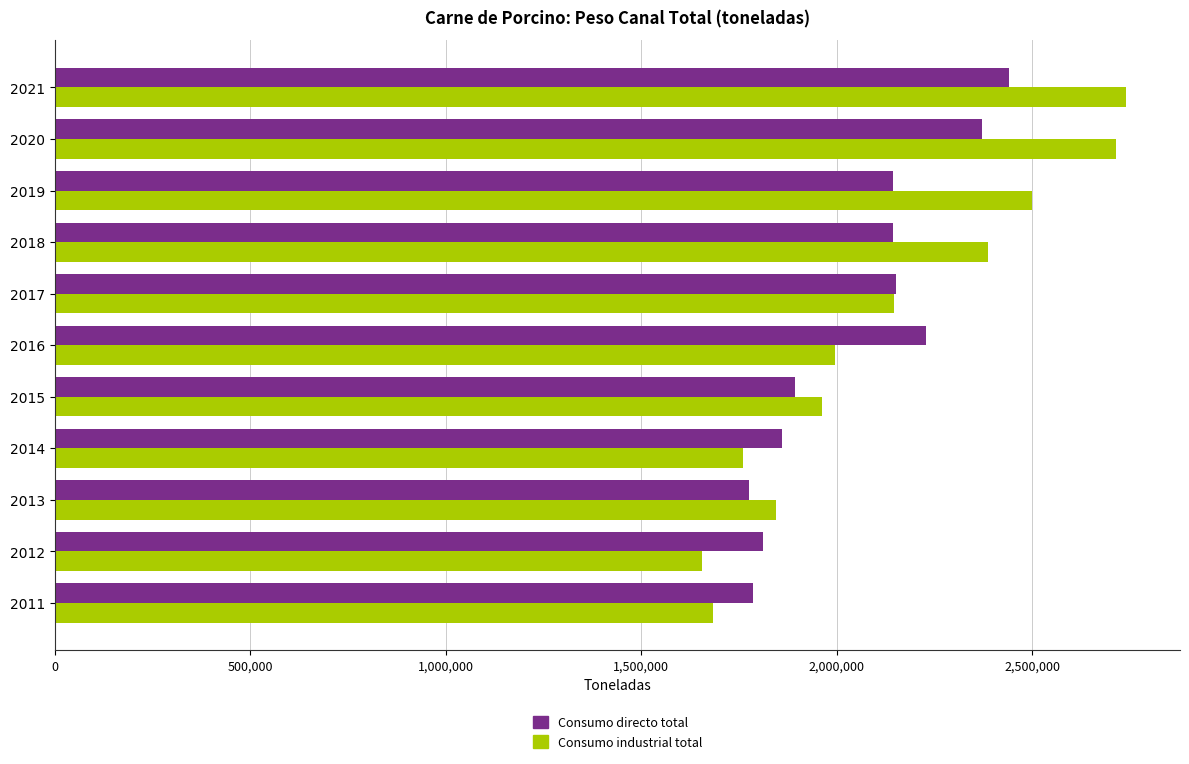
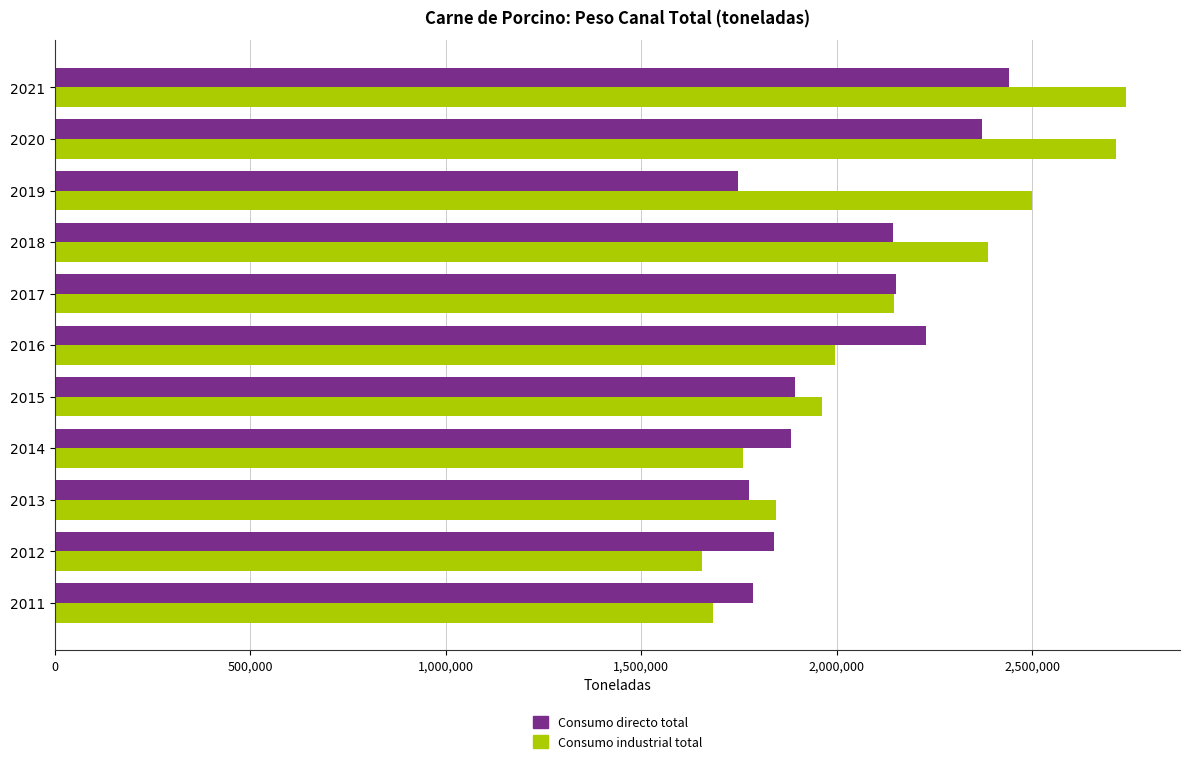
  {
    "Consumo directo total": {
      "2021": "2,440,000",
      "2020": "2,370,000",
-     "2019": "2,140,000",
+     "2019": "1,750,000",
      "2018": "2,140,000",
      "2017": "2,150,000",
      "2016": "2,230,000",
      "2015": "1,890,000",
-     "2014": "1,860,000",
+     "2014": "1,880,000",
      "2013": "1,780,000",
-     "2012": "1,810,000",
+     "2012": "1,840,000",
      "2011": "1,790,000"
    },
    "Consumo industrial total": {
      "2021": "2,740,000",
      "2020": "2,710,000",
      "2019": "2,500,000",
      "2018": "2,390,000",
      "2017": "2,150,000",
      "2016": "1,990,000",
      "2015": "1,960,000",
      "2014": "1,760,000",
      "2013": "1,840,000",
      "2012": "1,650,000",
      "2011": "1,680,000"
    }
  }
